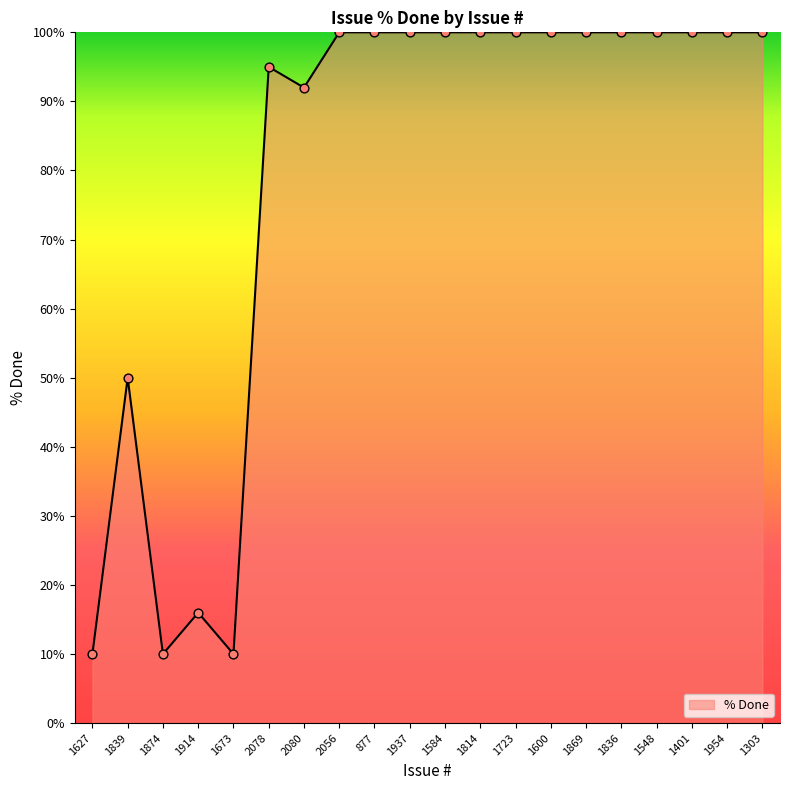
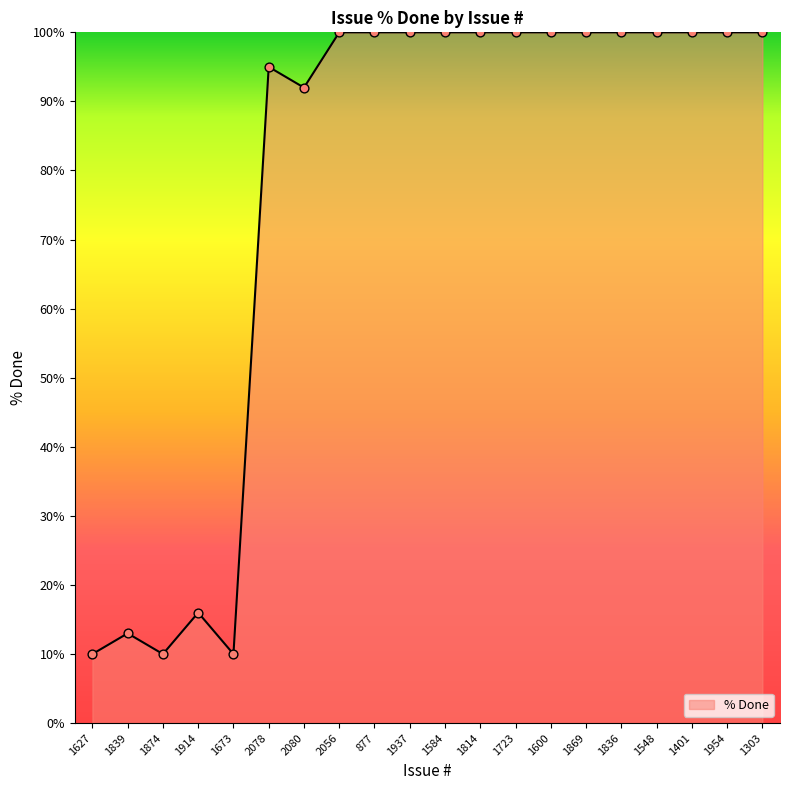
  {
    "1627": "10%",
-   "1839": "50%",
+   "1839": "13%",
    "1874": "10%",
    "1914": "16%",
    "1673": "10%",
    "2078": "95%",
    "2080": "92%",
    "2056": "100%",
    "877": "100%",
    "1937": "100%",
    "1584": "100%",
    "1814": "100%",
    "1723": "100%",
    "1600": "100%",
    "1869": "100%",
    "1836": "100%",
    "1548": "100%",
    "1401": "100%",
    "1954": "100%",
    "1303": "100%"
  }
